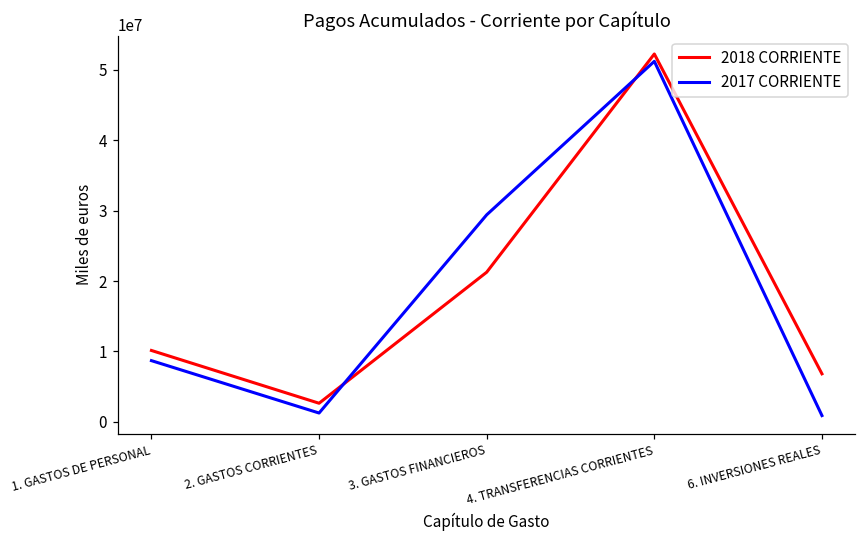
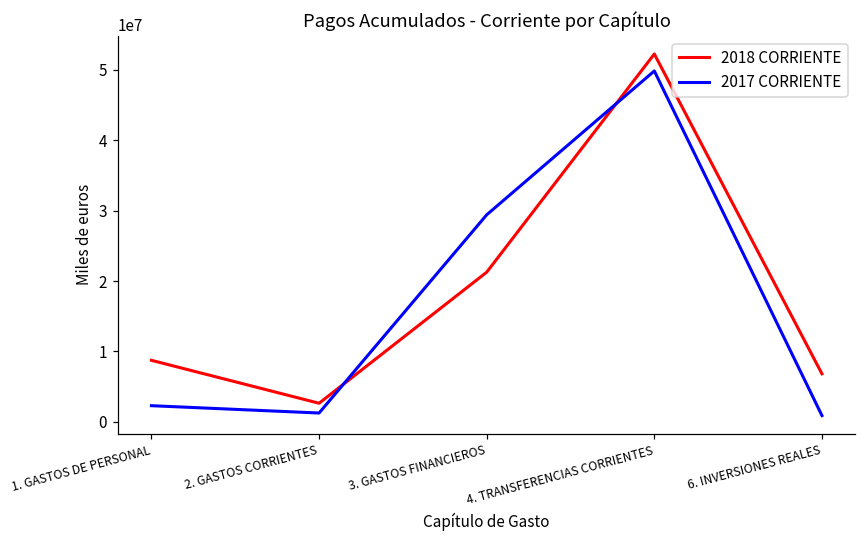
  {
    "2018 CORRIENTE": {
-     "1. GASTOS DE PERSONAL": 10000000,
+     "1. GASTOS DE PERSONAL": 9000000,
      "2. GASTOS CORRIENTES": 3000000,
      "3. GASTOS FINANCIEROS": 21000000,
      "4. TRANSFERENCIAS CORRIENTES": 52000000,
      "6. INVERSIONES REALES": 7000000
    },
    "2017 CORRIENTE": {
-     "1. GASTOS DE PERSONAL": 9000000,
+     "1. GASTOS DE PERSONAL": 2000000,
      "2. GASTOS CORRIENTES": 1000000,
      "3. GASTOS FINANCIEROS": 29000000,
-     "4. TRANSFERENCIAS CORRIENTES": 51000000,
+     "4. TRANSFERENCIAS CORRIENTES": 50000000,
      "6. INVERSIONES REALES": 1000000
    }
  }
